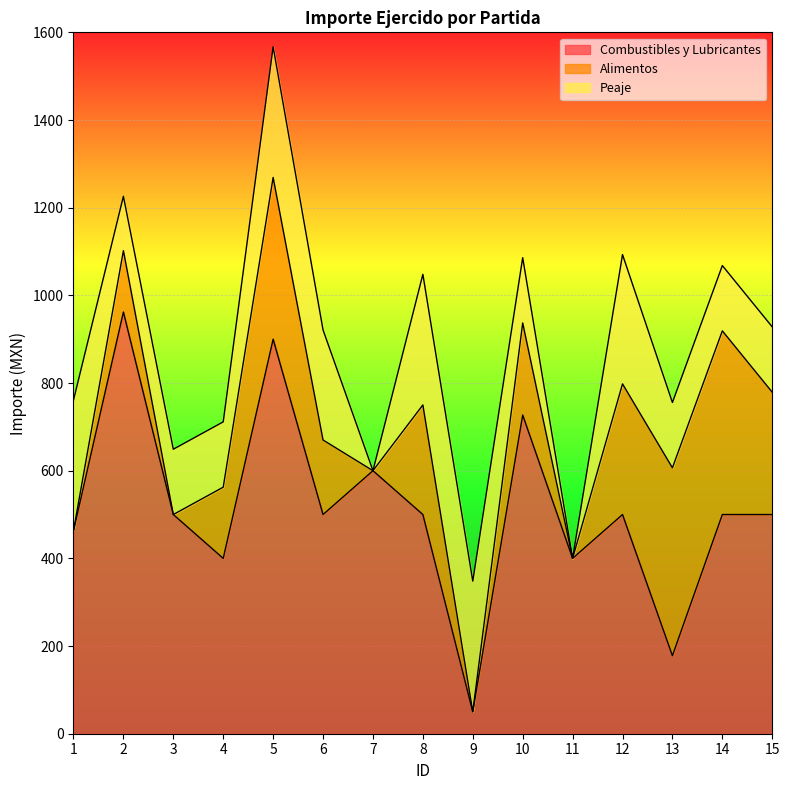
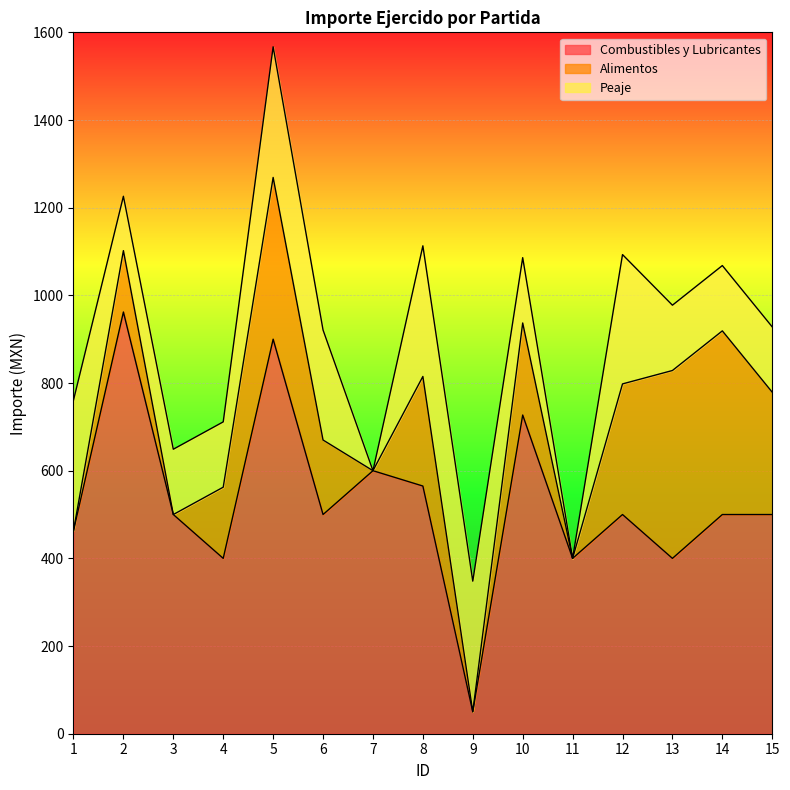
  {
    "Combustibles y Lubricantes": {
      "2": 960,
      "4": 400,
      "5": 900,
      "6": 500,
-     "8": 500,
+     "8": 570,
      "10": 730,
      "12": 500,
-     "13": 180,
+     "13": 400,
      "14": 500,
      "15": 500
    },
    "Alimentos": {
      "2": 140,
      "4": 160,
      "5": 370,
      "6": 170,
      "8": 250,
      "10": 210,
      "12": 300,
      "13": 430,
      "14": 420,
      "15": 280
    },
    "Peaje": {
      "1": 300,
      "2": 120,
      "3": 150,
      "4": 150,
      "5": 300,
      "6": 250,
      "8": 300,
      "9": 300,
      "10": 150,
      "12": 300,
      "13": 150,
      "14": 150,
      "15": 150
    }
  }
